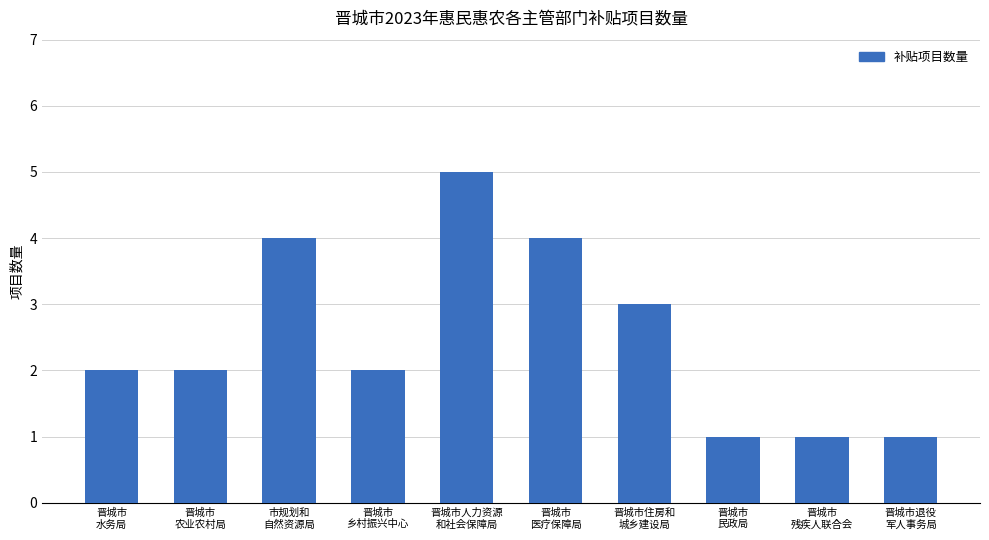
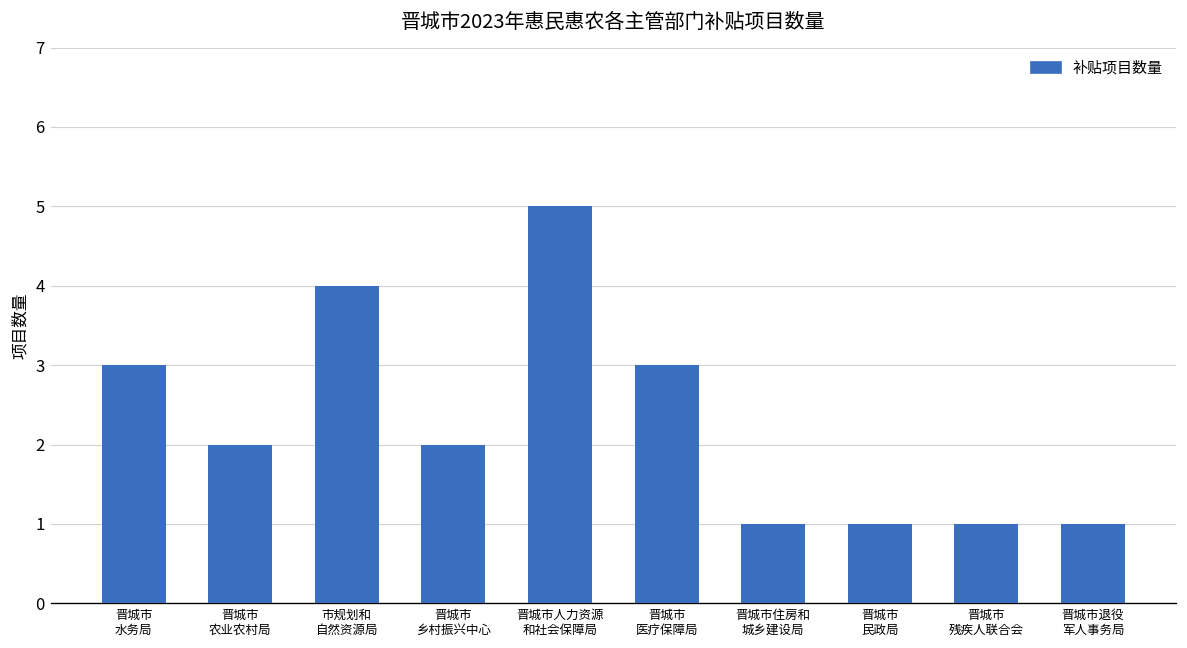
  {
-   "晋城市 水务局": 2,
+   "晋城市 水务局": 3,
    "晋城市 农业农村局": 2,
    "市规划和 自然资源局": 4,
    "晋城市 乡村振兴中心": 2,
    "晋城市人力资源 和社会保障局": 5,
-   "晋城市 医疗保障局": 4,
-   "晋城市住房和 城乡建设局": 3,
+   "晋城市 医疗保障局": 3,
+   "晋城市住房和 城乡建设局": 1,
    "晋城市 民政局": 1,
    "晋城市 残疾人联合会": 1,
    "晋城市退役 军人事务局": 1
  }
